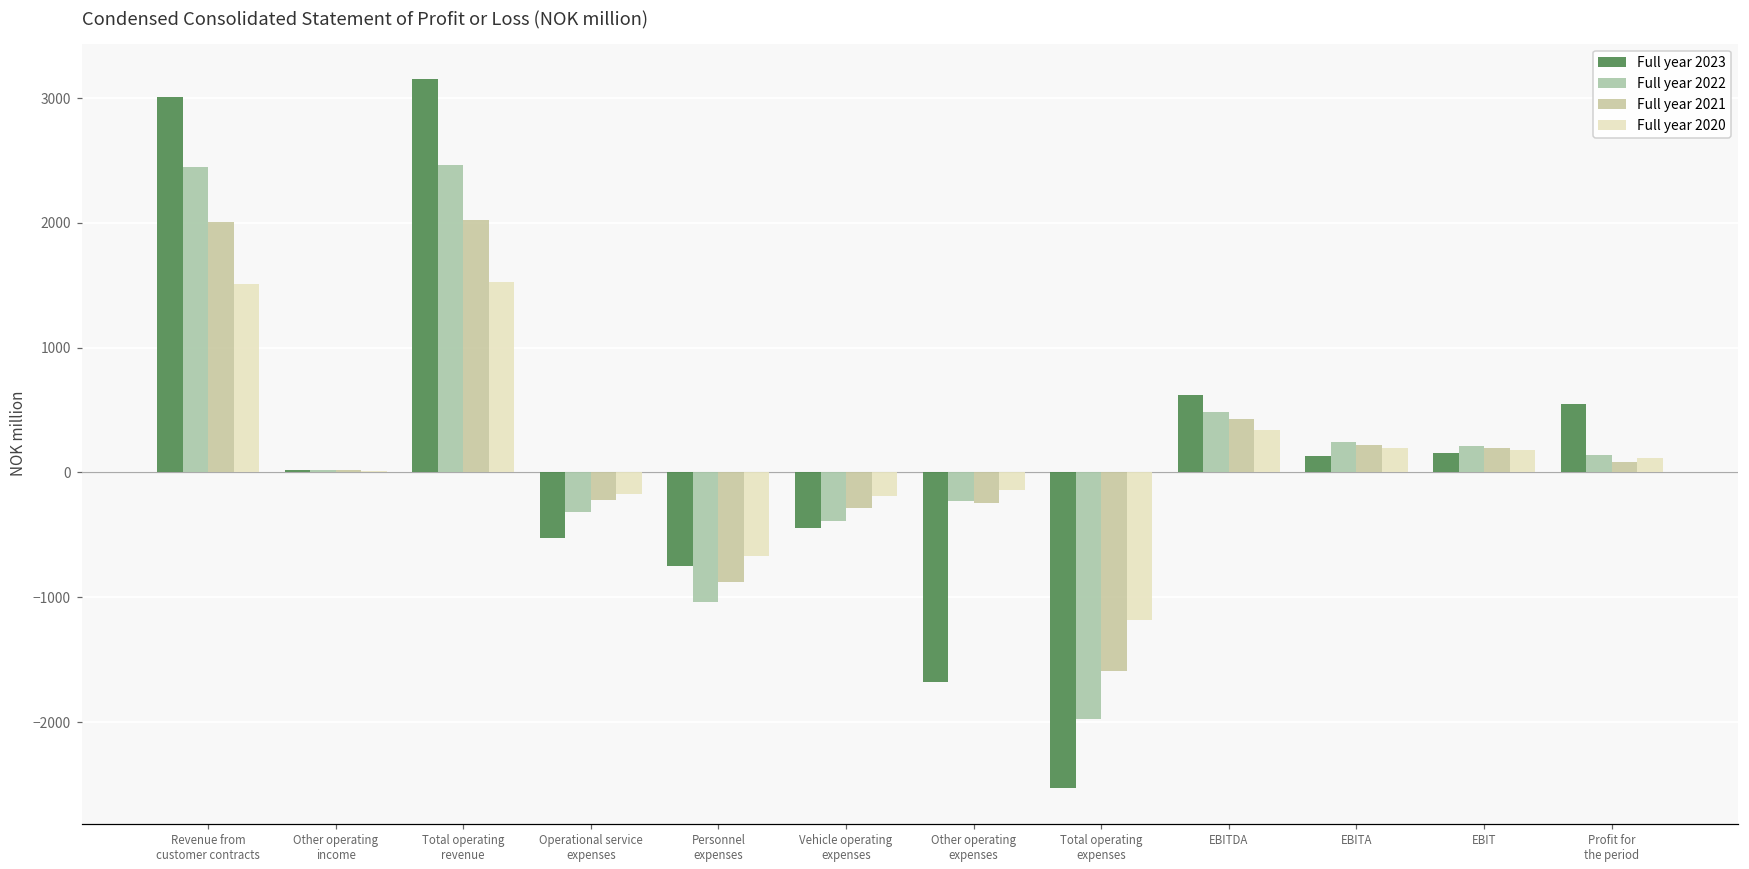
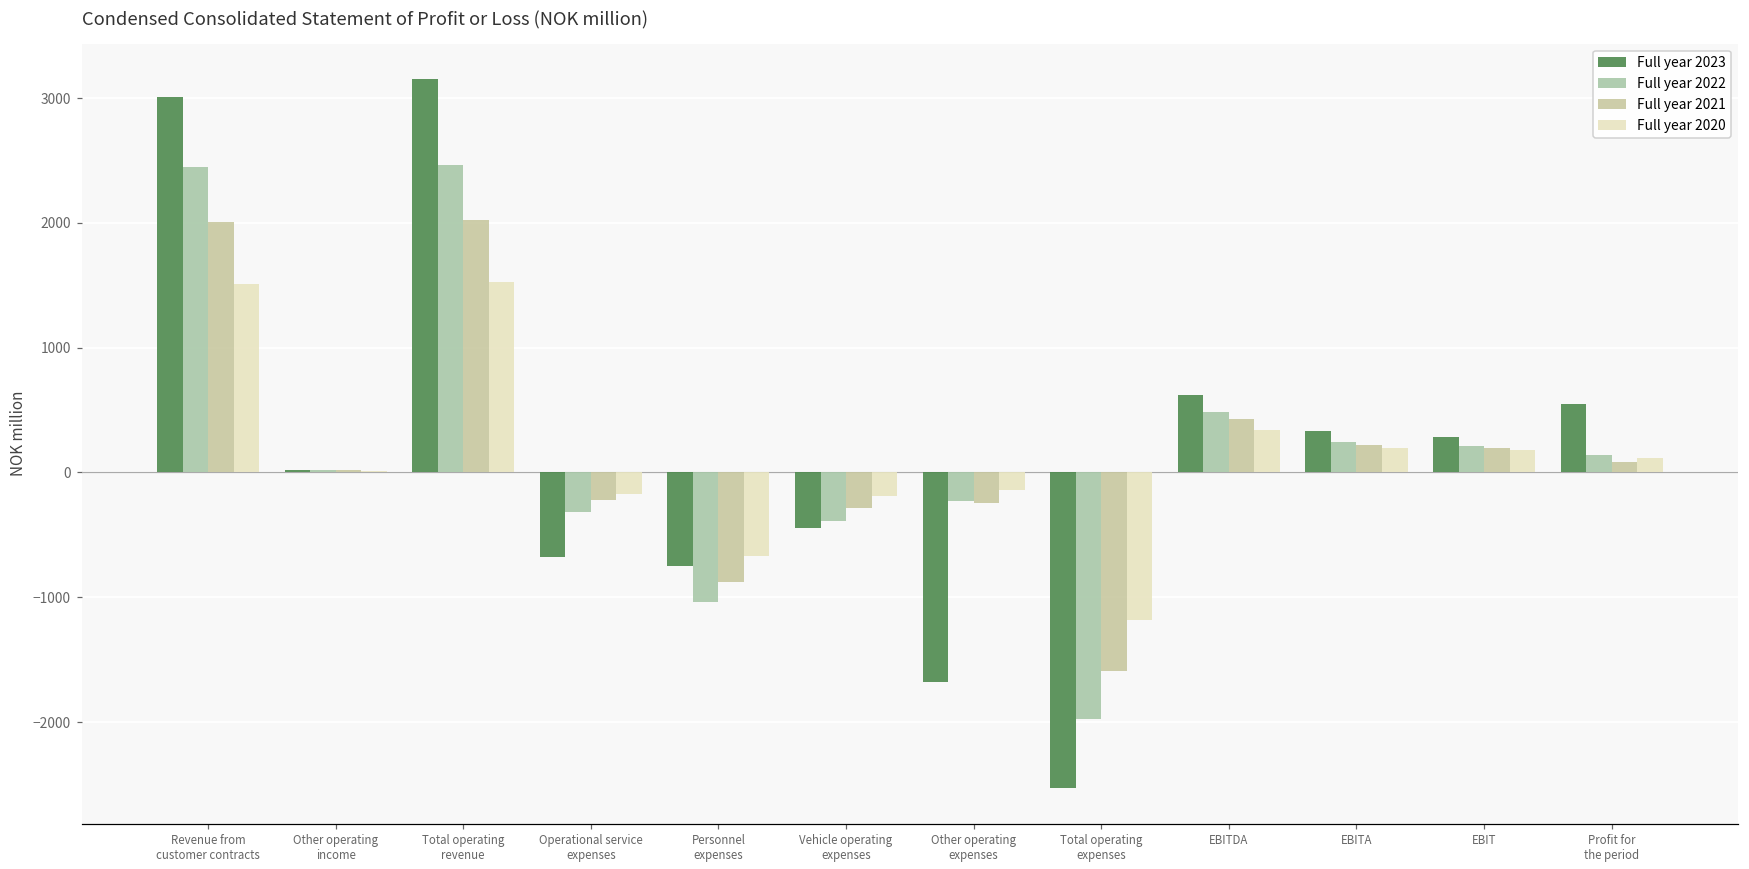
  {
    "Full year 2023": {
      "Revenue from customer contracts": 3010,
      "Total operating revenue": 3150,
-     "Operational service expenses": -520,
+     "Operational service expenses": -670,
      "Personnel expenses": -750,
      "Vehicle operating expenses": -450,
      "Other operating expenses": -1680,
      "Total operating expenses": -2530,
      "EBITDA": 620,
-     "EBITA": 130,
-     "EBIT": 150,
+     "EBITA": 330,
+     "EBIT": 280,
      "Profit for the period": 550
    }
  }
